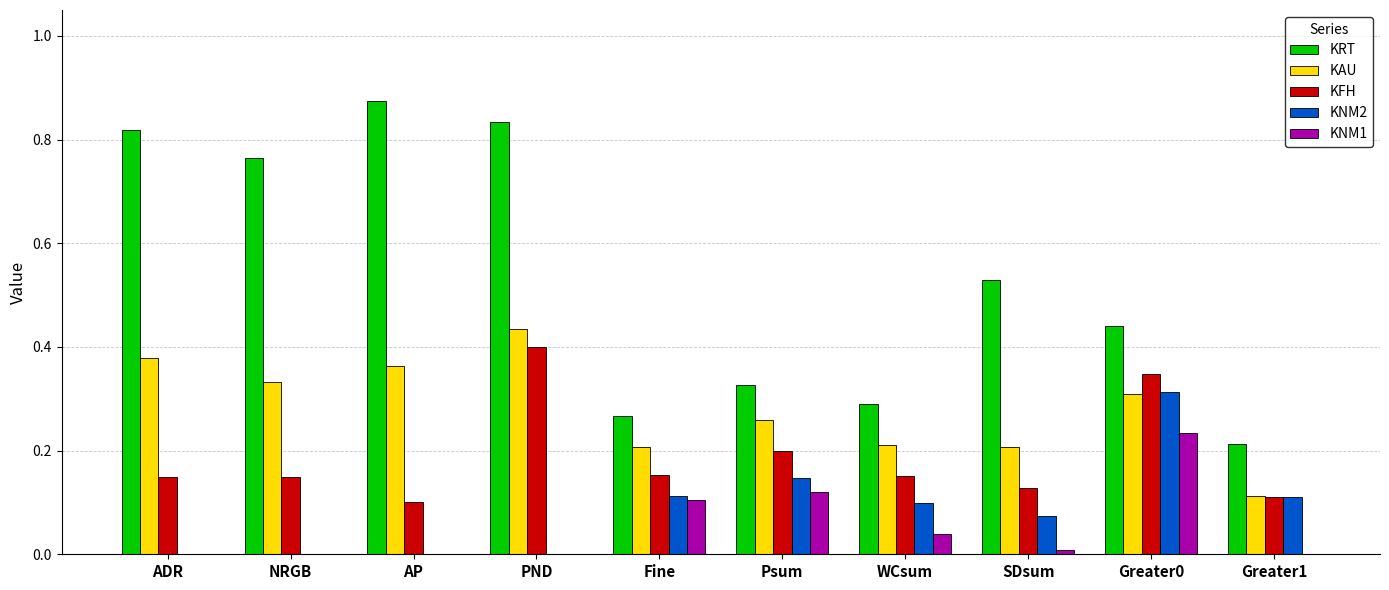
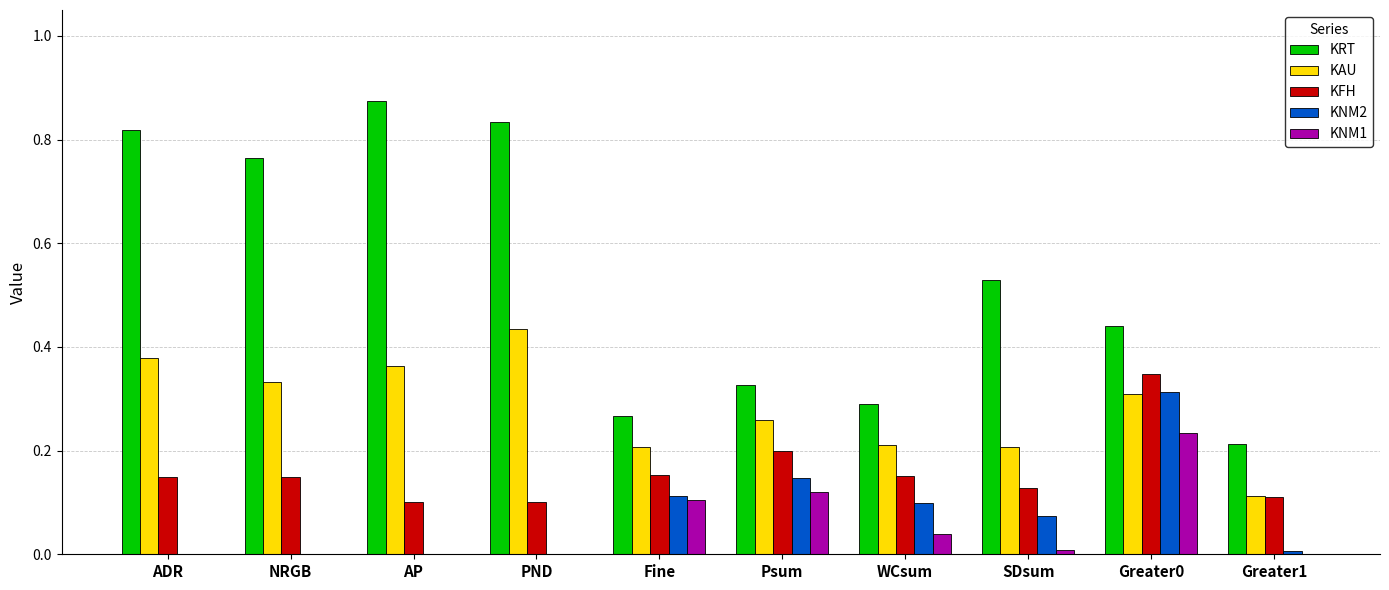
  {
    "KRT": {
      "ADR": 0.82,
      "NRGB": 0.76,
      "AP": 0.88,
      "PND": 0.83,
      "Fine": 0.27,
      "Psum": 0.33,
      "WCsum": 0.29,
      "SDsum": 0.53,
      "Greater0": 0.44,
      "Greater1": 0.21
    },
    "KAU": {
      "ADR": 0.38,
      "NRGB": 0.33,
      "AP": 0.36,
      "PND": 0.43,
      "Fine": 0.21,
      "Psum": 0.26,
      "WCsum": 0.21,
      "SDsum": 0.21,
      "Greater0": 0.31,
      "Greater1": 0.11
    },
    "KFH": {
      "ADR": 0.15,
      "NRGB": 0.15,
      "AP": 0.1,
-     "PND": 0.4,
+     "PND": 0.1,
      "Fine": 0.15,
      "Psum": 0.2,
      "WCsum": 0.15,
      "SDsum": 0.13,
      "Greater0": 0.35,
      "Greater1": 0.11
    },
    "KNM2": {
      "ADR": 0.00,
      "NRGB": 0.00,
      "AP": 0.00,
      "PND": 0.00,
      "Fine": 0.11,
      "Psum": 0.15,
      "WCsum": 0.10,
      "SDsum": 0.07,
      "Greater0": 0.31,
-     "Greater1": 0.11
+     "Greater1": 0.01
    },
    "KNM1": {
      "ADR": 0.00,
      "NRGB": 0.00,
      "AP": 0.00,
      "PND": 0.00,
      "Fine": 0.11,
      "Psum": 0.12,
      "WCsum": 0.04,
      "SDsum": 0.01,
      "Greater0": 0.23,
      "Greater1": 0.00
    }
  }
